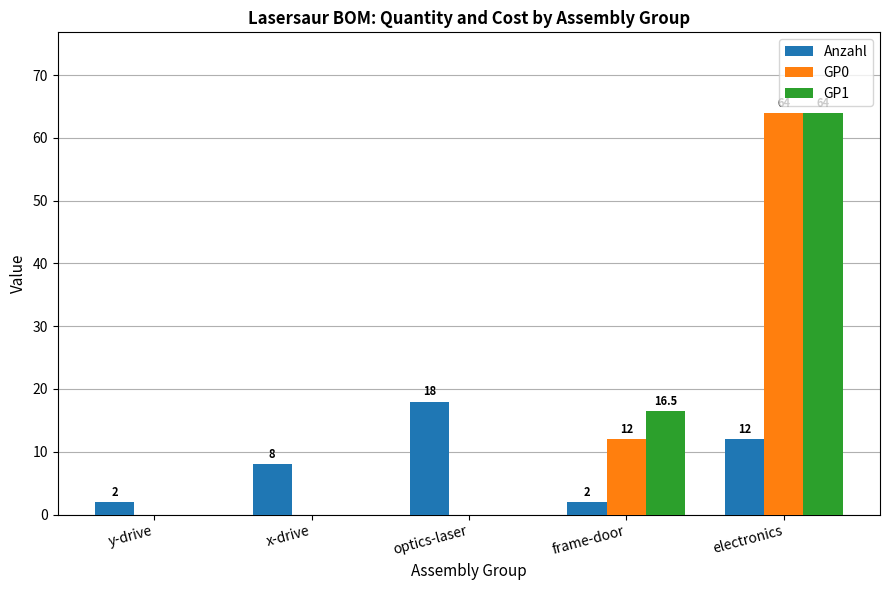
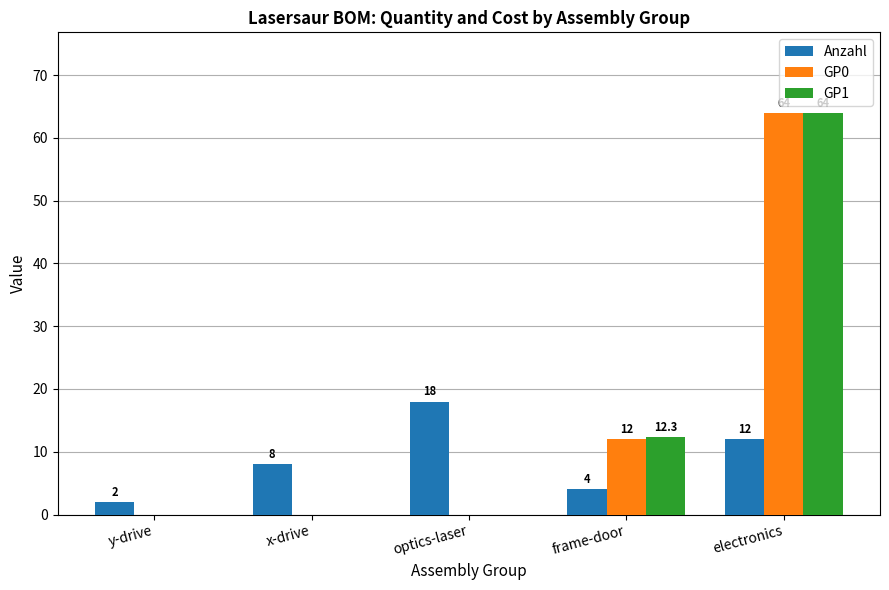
  {
    "Anzahl": {
      "y-drive": 2,
      "x-drive": 8,
      "optics-laser": 18,
-     "frame-door": 2,
+     "frame-door": 4,
      "electronics": 12
    },
    "GP0": {
      "frame-door": 12
    },
    "GP1": {
-     "frame-door": 16.5
+     "frame-door": 12.3
    }
  }
